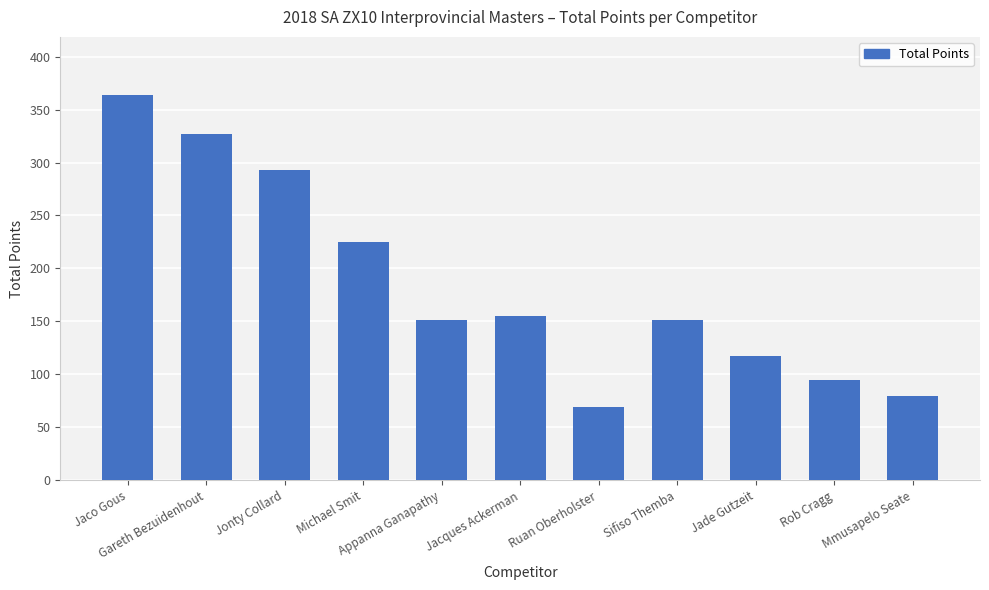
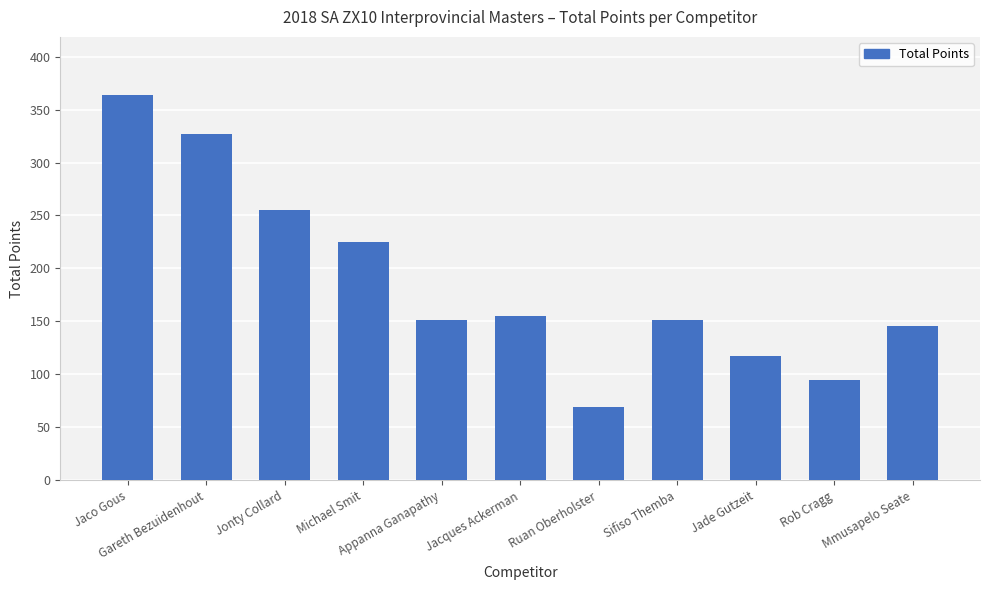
  {
    "Jaco Gous": 364,
    "Gareth Bezuidenhout": 327,
-   "Jonty Collard": 293,
+   "Jonty Collard": 255,
    "Michael Smit": 225,
    "Appanna Ganapathy": 151,
    "Jacques Ackerman": 155,
    "Ruan Oberholster": 69,
    "Sifiso Themba": 151,
    "Jade Gutzeit": 117,
    "Rob Cragg": 95,
-   "Mmusapelo Seate": 80
+   "Mmusapelo Seate": 146
  }
